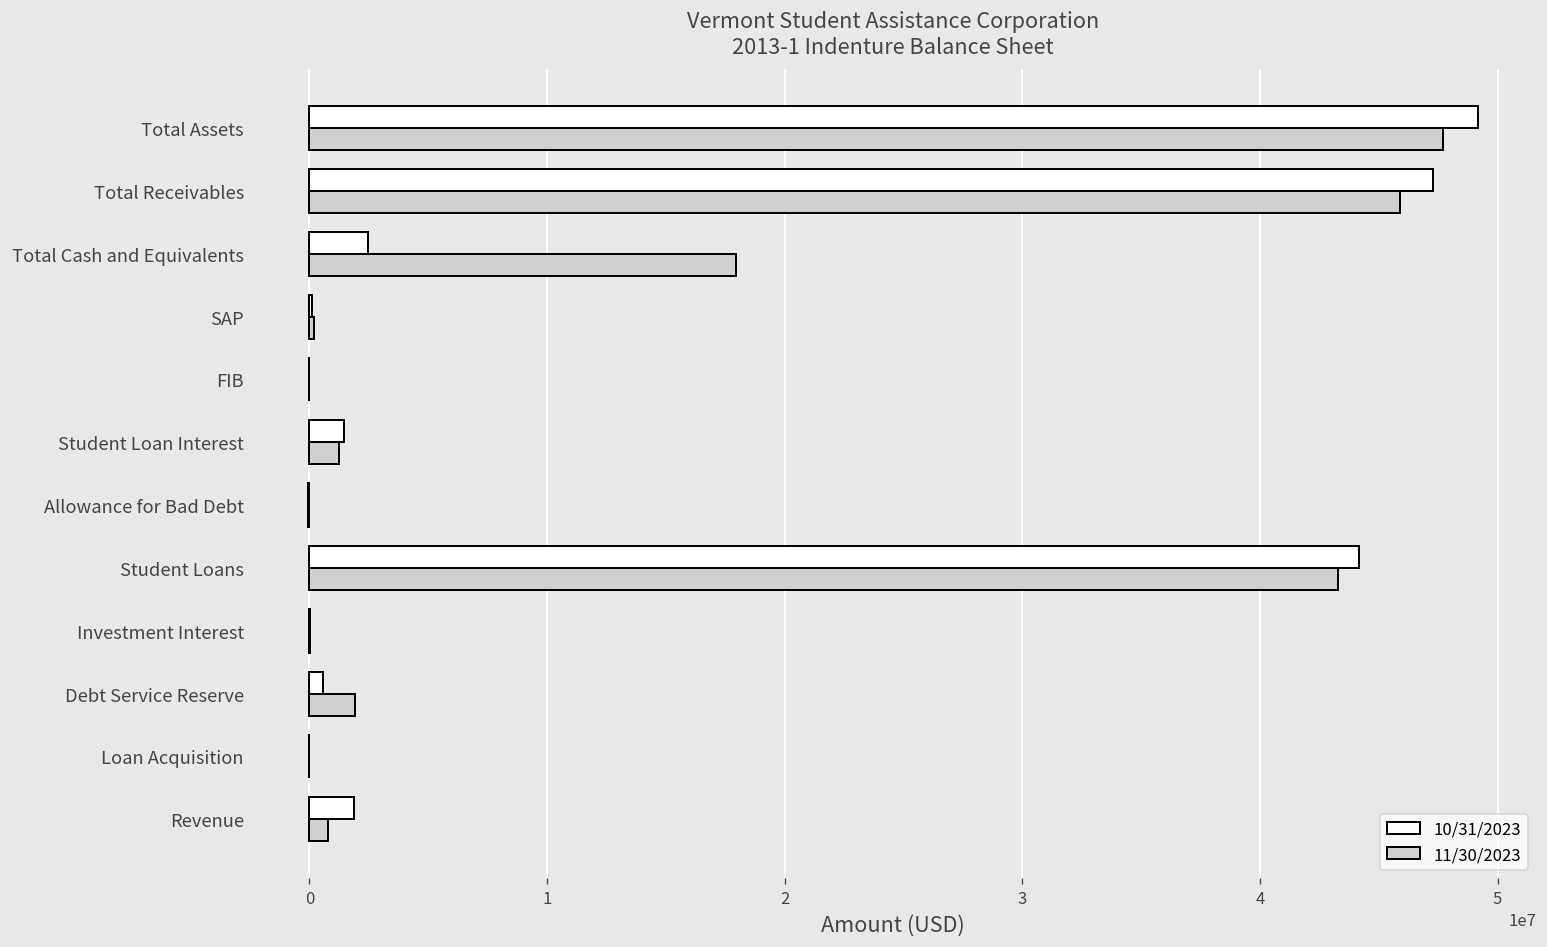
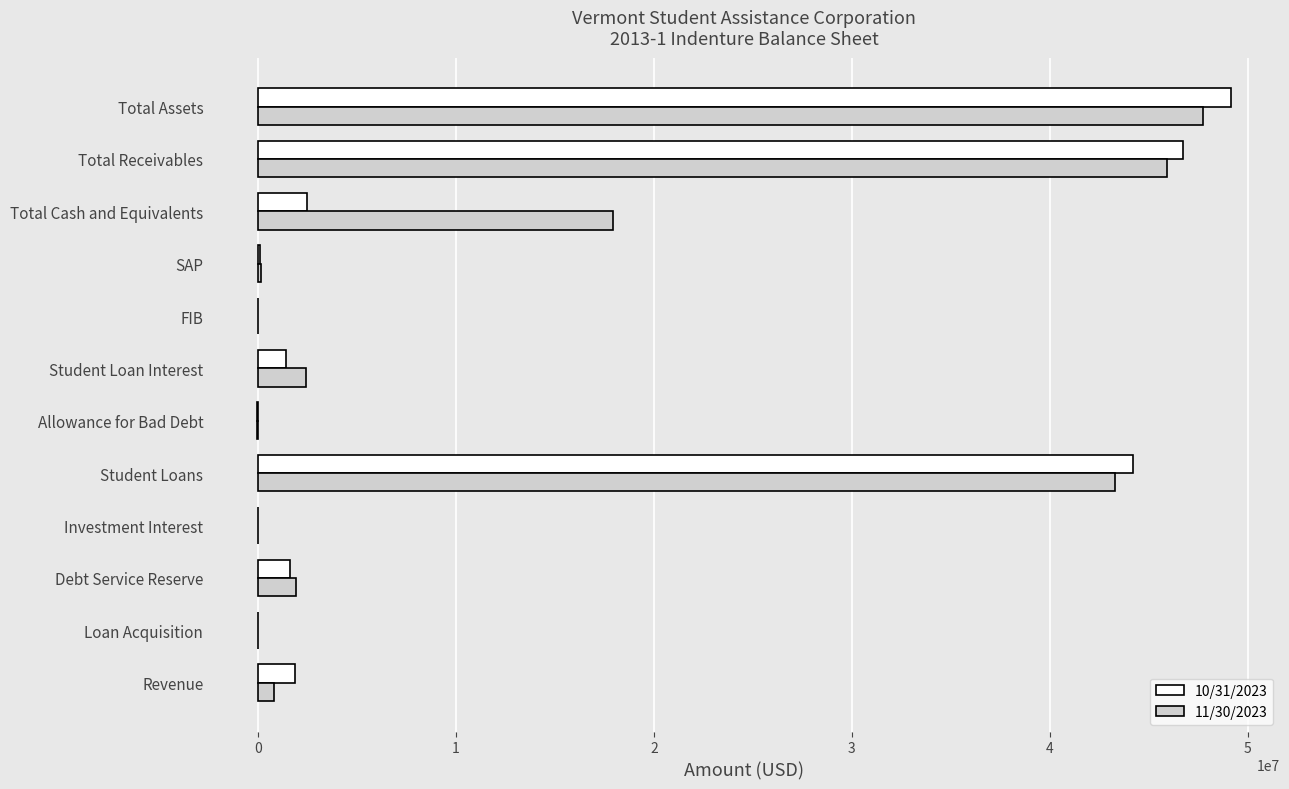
  {
    "10/31/2023": {
      "Total Assets": 49200000,
-     "Total Receivables": 47300000,
+     "Total Receivables": 46700000,
      "Total Cash and Equivalents": 2500000,
      "Student Loan Interest": 1400000,
      "Student Loans": 44200000,
-     "Debt Service Reserve": 600000,
+     "Debt Service Reserve": 1600000,
      "Loan Acquisition": 0,
      "Revenue": 1900000
    },
    "11/30/2023": {
      "Total Assets": 47700000,
      "Total Receivables": 45900000,
      "Total Cash and Equivalents": 18000000,
      "SAP": 200000,
-     "Student Loan Interest": 1300000,
+     "Student Loan Interest": 2500000,
      "Student Loans": 43300000,
      "Debt Service Reserve": 1900000,
      "Loan Acquisition": 0,
      "Revenue": 800000
    }
  }
